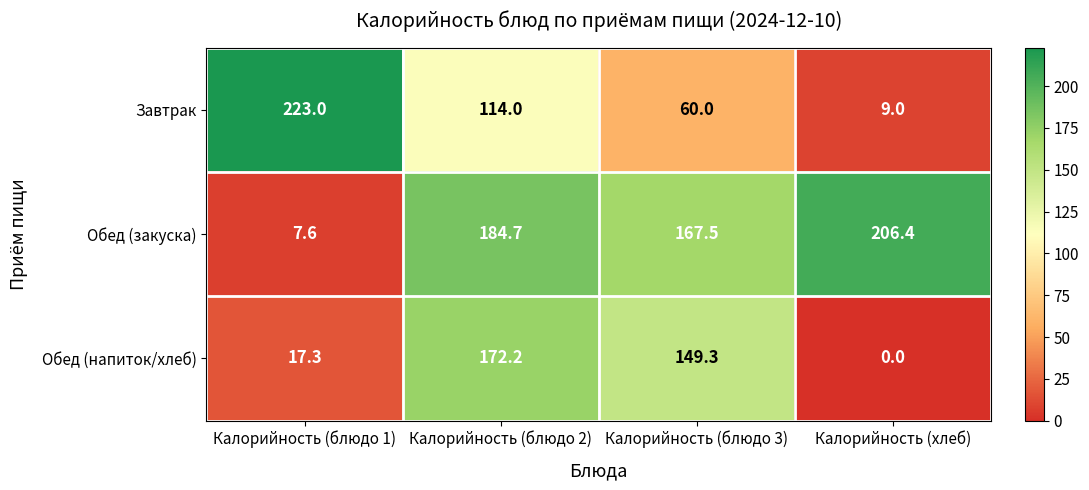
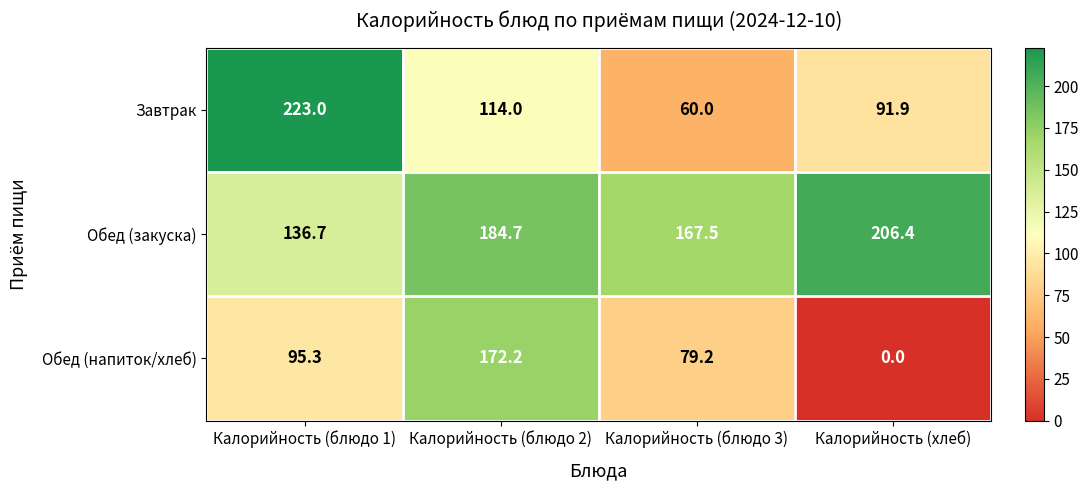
  {
    "Завтрак": {
      "Калорийность (блюдо 1)": 223.0,
      "Калорийность (блюдо 2)": 114.0,
      "Калорийность (блюдо 3)": 60.0,
-     "Калорийность (хлеб)": 9.0
+     "Калорийность (хлеб)": 91.9
    },
    "Обед (закуска)": {
-     "Калорийность (блюдо 1)": 7.6,
+     "Калорийность (блюдо 1)": 136.7,
      "Калорийность (блюдо 2)": 184.7,
      "Калорийность (блюдо 3)": 167.5,
      "Калорийность (хлеб)": 206.4
    },
    "Обед (напиток/хлеб)": {
-     "Калорийность (блюдо 1)": 17.3,
+     "Калорийность (блюдо 1)": 95.3,
      "Калорийность (блюдо 2)": 172.2,
-     "Калорийность (блюдо 3)": 149.3,
+     "Калорийность (блюдо 3)": 79.2,
      "Калорийность (хлеб)": 0.0
    }
  }
